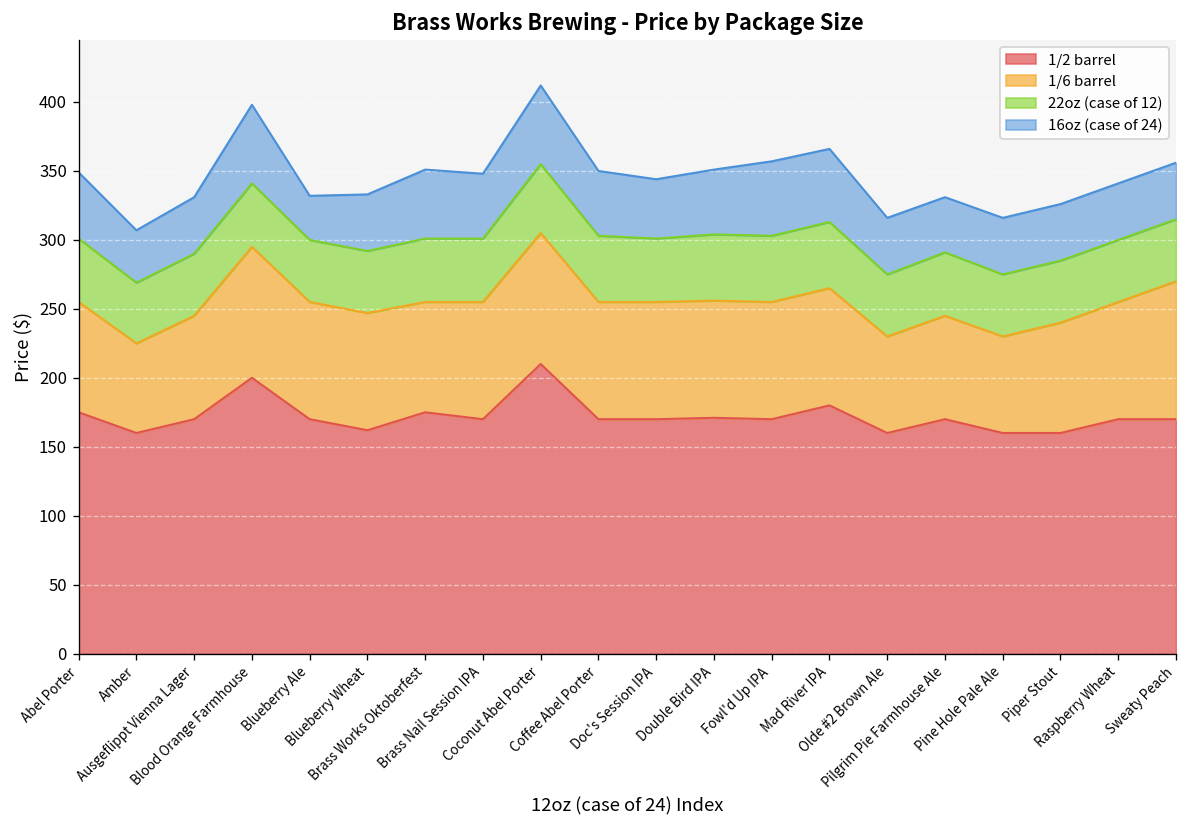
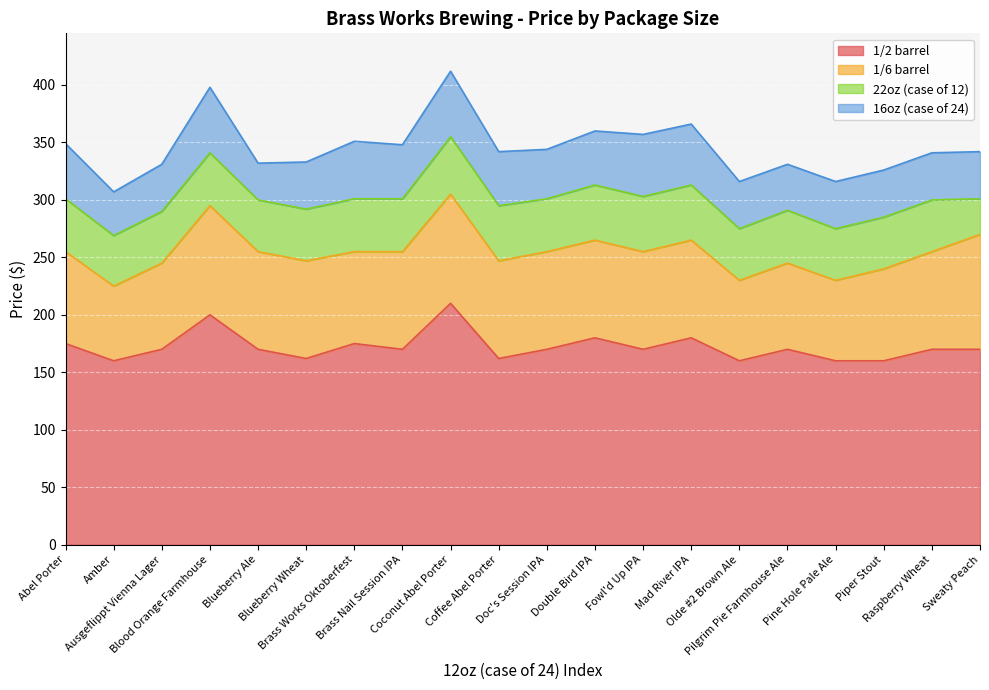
  {
    "1/2 barrel": {
      "Abel Porter": 175,
      "Amber": 160,
      "Ausgeflippt Vienna Lager": 170,
      "Blood Orange Farmhouse": 200,
      "Blueberry Ale": 170,
      "Blueberry Wheat": 162,
      "Brass Works Oktoberfest": 175,
      "Brass Nail Session IPA": 170,
      "Coconut Abel Porter": 210,
-     "Coffee Abel Porter": 170,
+     "Coffee Abel Porter": 162,
      "Doc's Session IPA": 170,
-     "Double Bird IPA": 171,
+     "Double Bird IPA": 180,
      "Fowl'd Up IPA": 170,
      "Mad River IPA": 180,
      "Olde #2 Brown Ale": 160,
      "Pilgrim Pie Farmhouse Ale": 170,
      "Pine Hole Pale Ale": 160,
      "Piper Stout": 160,
      "Raspberry Wheat": 170,
      "Sweaty Peach": 170
    },
    "1/6 barrel": {
      "Abel Porter": 80,
      "Amber": 65,
      "Ausgeflippt Vienna Lager": 75,
      "Blood Orange Farmhouse": 95,
      "Blueberry Ale": 85,
      "Blueberry Wheat": 85,
      "Brass Works Oktoberfest": 80,
      "Brass Nail Session IPA": 85,
      "Coconut Abel Porter": 95,
      "Coffee Abel Porter": 85,
      "Doc's Session IPA": 85,
      "Double Bird IPA": 85,
      "Fowl'd Up IPA": 85,
      "Mad River IPA": 85,
      "Olde #2 Brown Ale": 70,
      "Pilgrim Pie Farmhouse Ale": 75,
      "Pine Hole Pale Ale": 70,
      "Piper Stout": 80,
      "Raspberry Wheat": 85,
      "Sweaty Peach": 100
    },
    "22oz (case of 12)": {
      "Abel Porter": 46,
      "Amber": 44,
      "Ausgeflippt Vienna Lager": 45,
      "Blood Orange Farmhouse": 46,
      "Blueberry Ale": 45,
      "Blueberry Wheat": 45,
      "Brass Works Oktoberfest": 46,
      "Brass Nail Session IPA": 46,
      "Coconut Abel Porter": 50,
      "Coffee Abel Porter": 48,
      "Doc's Session IPA": 46,
      "Double Bird IPA": 48,
      "Fowl'd Up IPA": 48,
      "Mad River IPA": 48,
      "Olde #2 Brown Ale": 45,
      "Pilgrim Pie Farmhouse Ale": 46,
      "Pine Hole Pale Ale": 45,
      "Piper Stout": 45,
      "Raspberry Wheat": 45,
-     "Sweaty Peach": 45
+     "Sweaty Peach": 31
    },
    "16oz (case of 24)": {
      "Abel Porter": 48,
      "Amber": 38,
      "Ausgeflippt Vienna Lager": 41,
      "Blood Orange Farmhouse": 57,
      "Blueberry Ale": 32,
      "Blueberry Wheat": 41,
      "Brass Works Oktoberfest": 50,
      "Brass Nail Session IPA": 47,
      "Coconut Abel Porter": 57,
      "Coffee Abel Porter": 47,
      "Doc's Session IPA": 43,
      "Double Bird IPA": 47,
      "Fowl'd Up IPA": 54,
      "Mad River IPA": 53,
      "Olde #2 Brown Ale": 41,
      "Pilgrim Pie Farmhouse Ale": 40,
      "Pine Hole Pale Ale": 41,
      "Piper Stout": 41,
      "Raspberry Wheat": 41,
      "Sweaty Peach": 41
    }
  }
